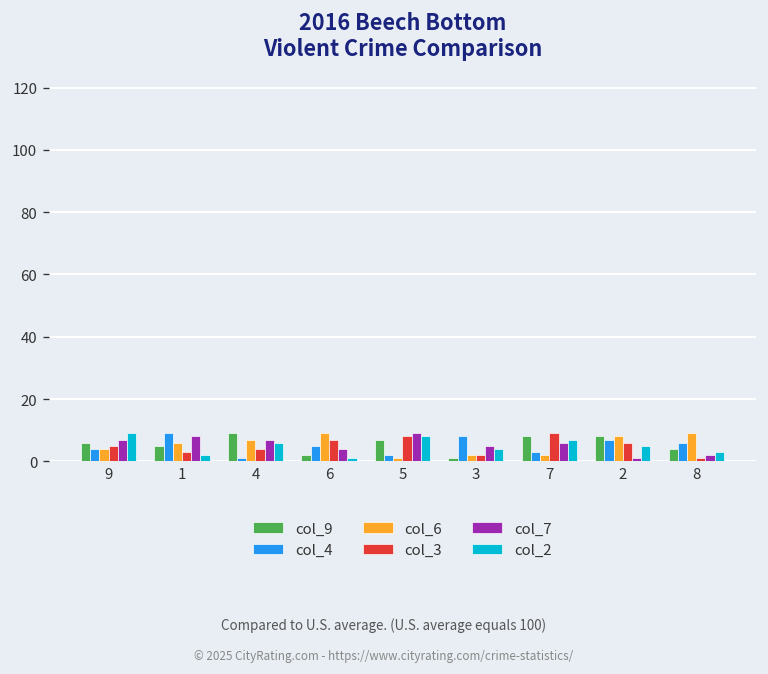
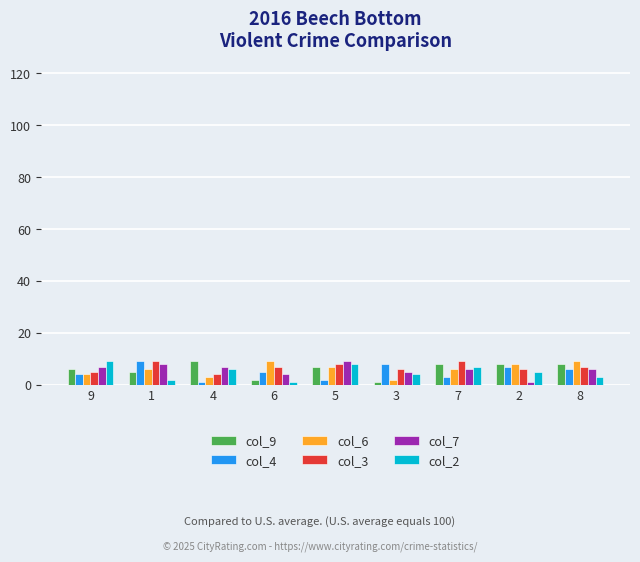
  {
    "col_9": {
      "9": 6,
      "1": 5,
      "4": 9,
      "6": 2,
      "5": 7,
      "3": 1,
      "7": 8,
      "2": 8,
-     "8": 4
+     "8": 8
    },
    "col_6": {
      "9": 4,
      "1": 6,
-     "4": 7,
+     "4": 3,
      "6": 9,
-     "5": 1,
+     "5": 7,
      "3": 2,
-     "7": 2,
+     "7": 6,
      "2": 8,
      "8": 9
    },
    "col_3": {
      "9": 5,
-     "1": 3,
+     "1": 9,
      "4": 4,
      "6": 7,
      "5": 8,
-     "3": 2,
+     "3": 6,
      "7": 9,
      "2": 6,
-     "8": 1
+     "8": 7
    },
    "col_7": {
      "9": 7,
      "1": 8,
      "4": 7,
      "6": 4,
      "5": 9,
      "3": 5,
      "7": 6,
      "2": 1,
-     "8": 2
+     "8": 6
    }
  }
